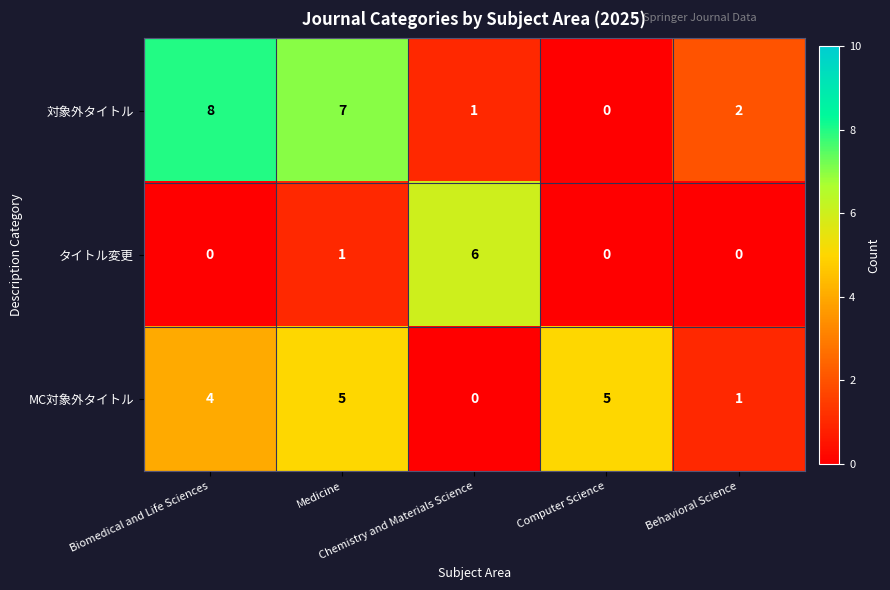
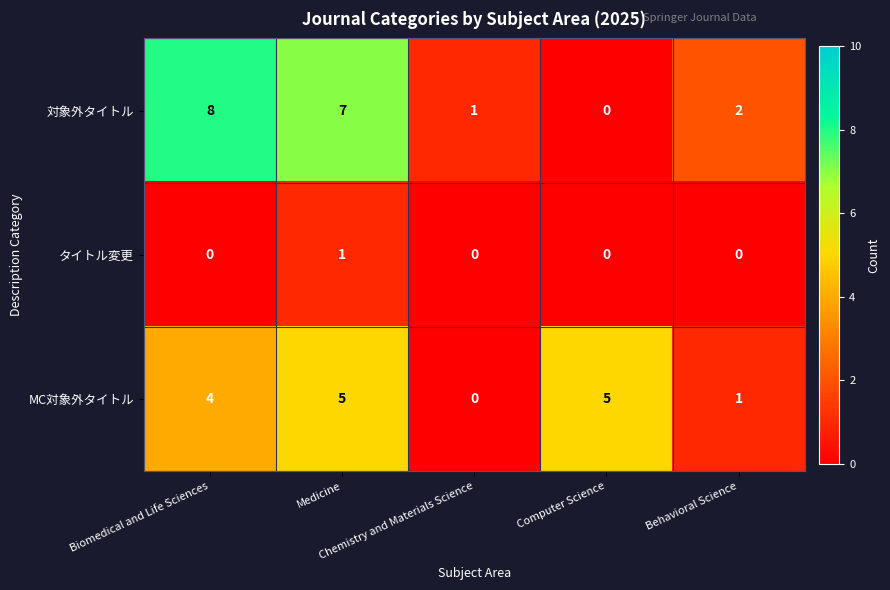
  {
    "対象外タイトル": {
      "Biomedical and Life Sciences": 8,
      "Medicine": 7,
      "Chemistry and Materials Science": 1,
      "Computer Science": 0,
      "Behavioral Science": 2
    },
    "タイトル変更": {
      "Biomedical and Life Sciences": 0,
      "Medicine": 1,
-     "Chemistry and Materials Science": 6,
+     "Chemistry and Materials Science": 0,
      "Computer Science": 0,
      "Behavioral Science": 0
    },
    "MC対象外タイトル": {
      "Biomedical and Life Sciences": 4,
      "Medicine": 5,
      "Chemistry and Materials Science": 0,
      "Computer Science": 5,
      "Behavioral Science": 1
    }
  }
